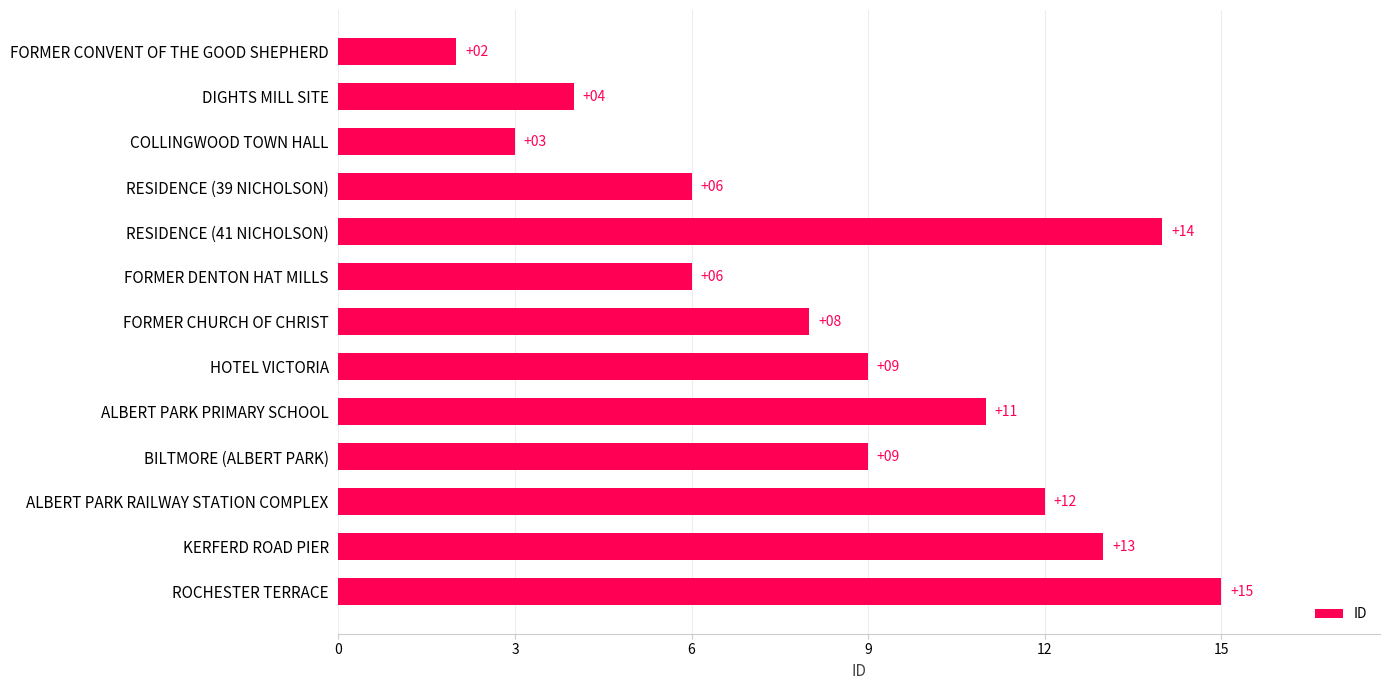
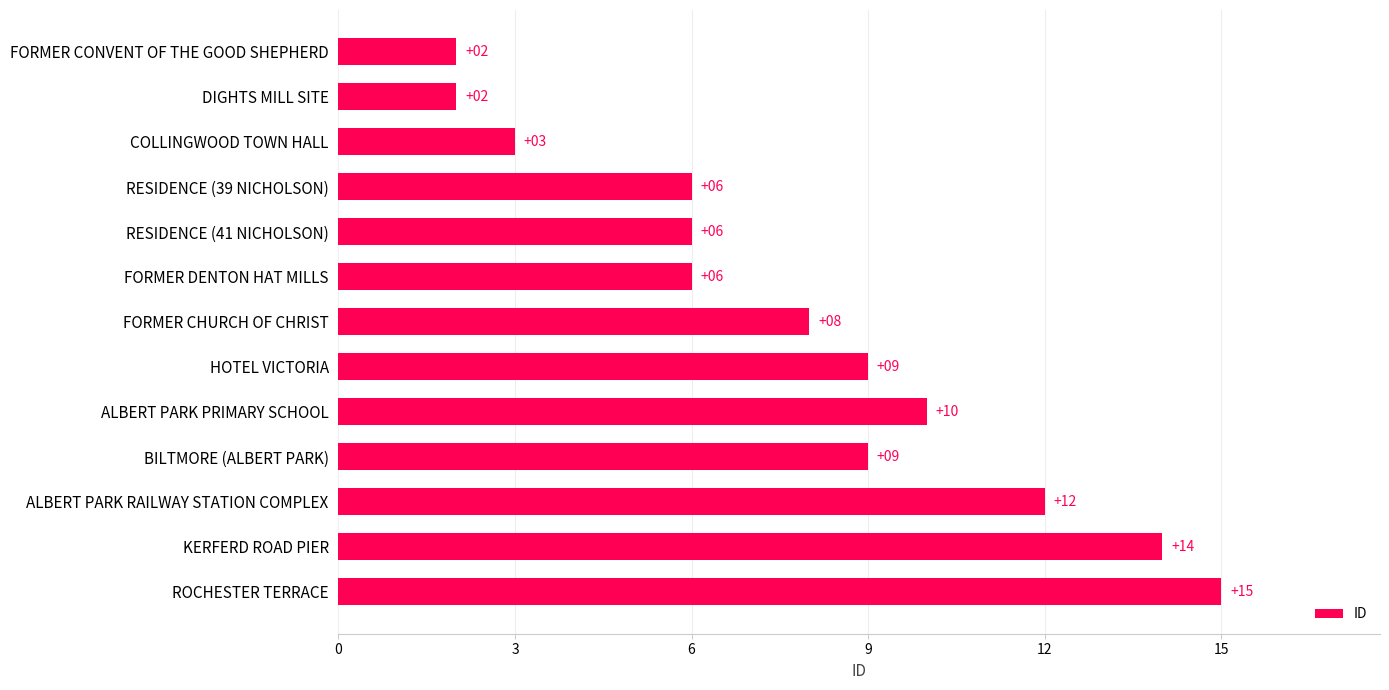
  {
    "FORMER CONVENT OF THE GOOD SHEPHERD": "+02",
-   "DIGHTS MILL SITE": "+04",
+   "DIGHTS MILL SITE": "+02",
    "COLLINGWOOD TOWN HALL": "+03",
    "RESIDENCE (39 NICHOLSON)": "+06",
-   "RESIDENCE (41 NICHOLSON)": "+14",
+   "RESIDENCE (41 NICHOLSON)": "+06",
    "FORMER DENTON HAT MILLS": "+06",
    "FORMER CHURCH OF CHRIST": "+08",
    "HOTEL VICTORIA": "+09",
-   "ALBERT PARK PRIMARY SCHOOL": "+11",
+   "ALBERT PARK PRIMARY SCHOOL": "+10",
    "BILTMORE (ALBERT PARK)": "+09",
    "ALBERT PARK RAILWAY STATION COMPLEX": "+12",
-   "KERFERD ROAD PIER": "+13",
+   "KERFERD ROAD PIER": "+14",
    "ROCHESTER TERRACE": "+15"
  }
